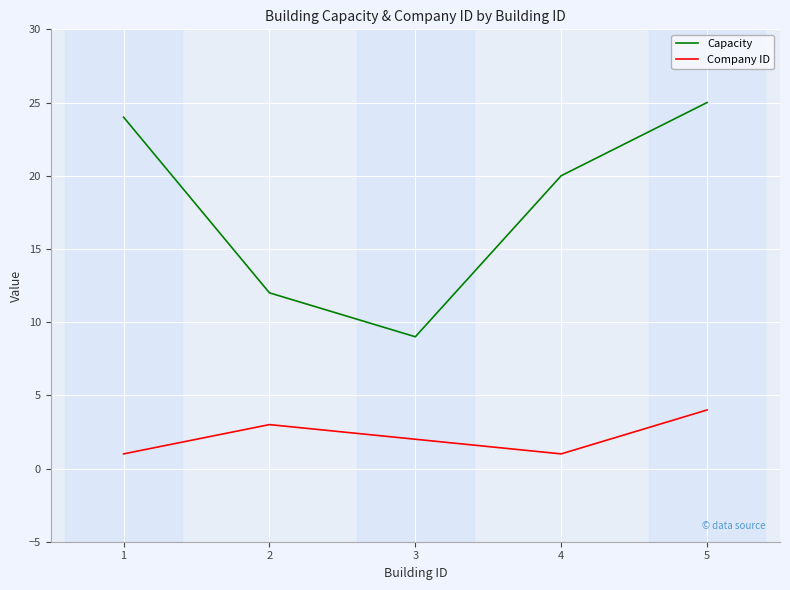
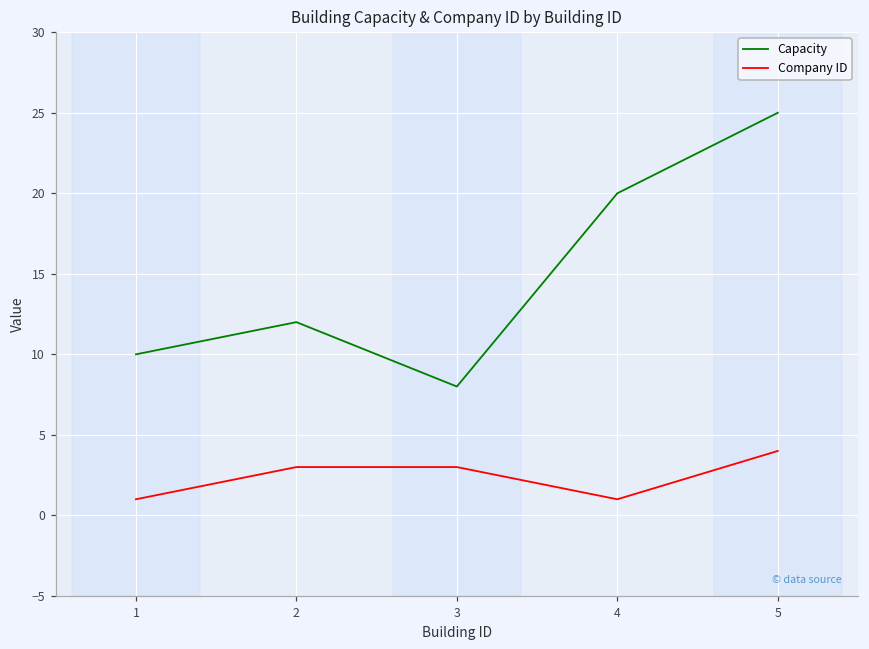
  {
    "Capacity": {
-     "1": 24,
+     "1": 10,
      "2": 12,
-     "3": 9,
+     "3": 8,
      "4": 20,
      "5": 25
    },
    "Company ID": {
      "1": 1,
      "2": 3,
-     "3": 2,
+     "3": 3,
      "4": 1,
      "5": 4
    }
  }
